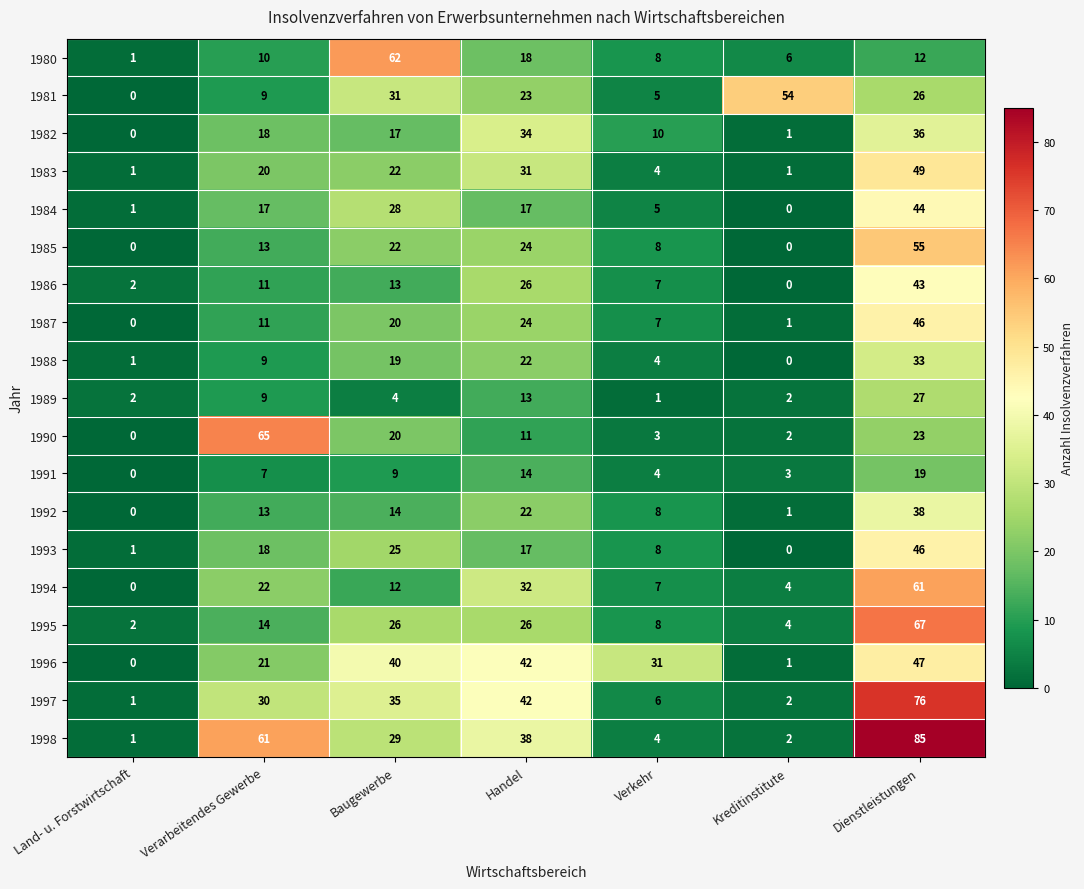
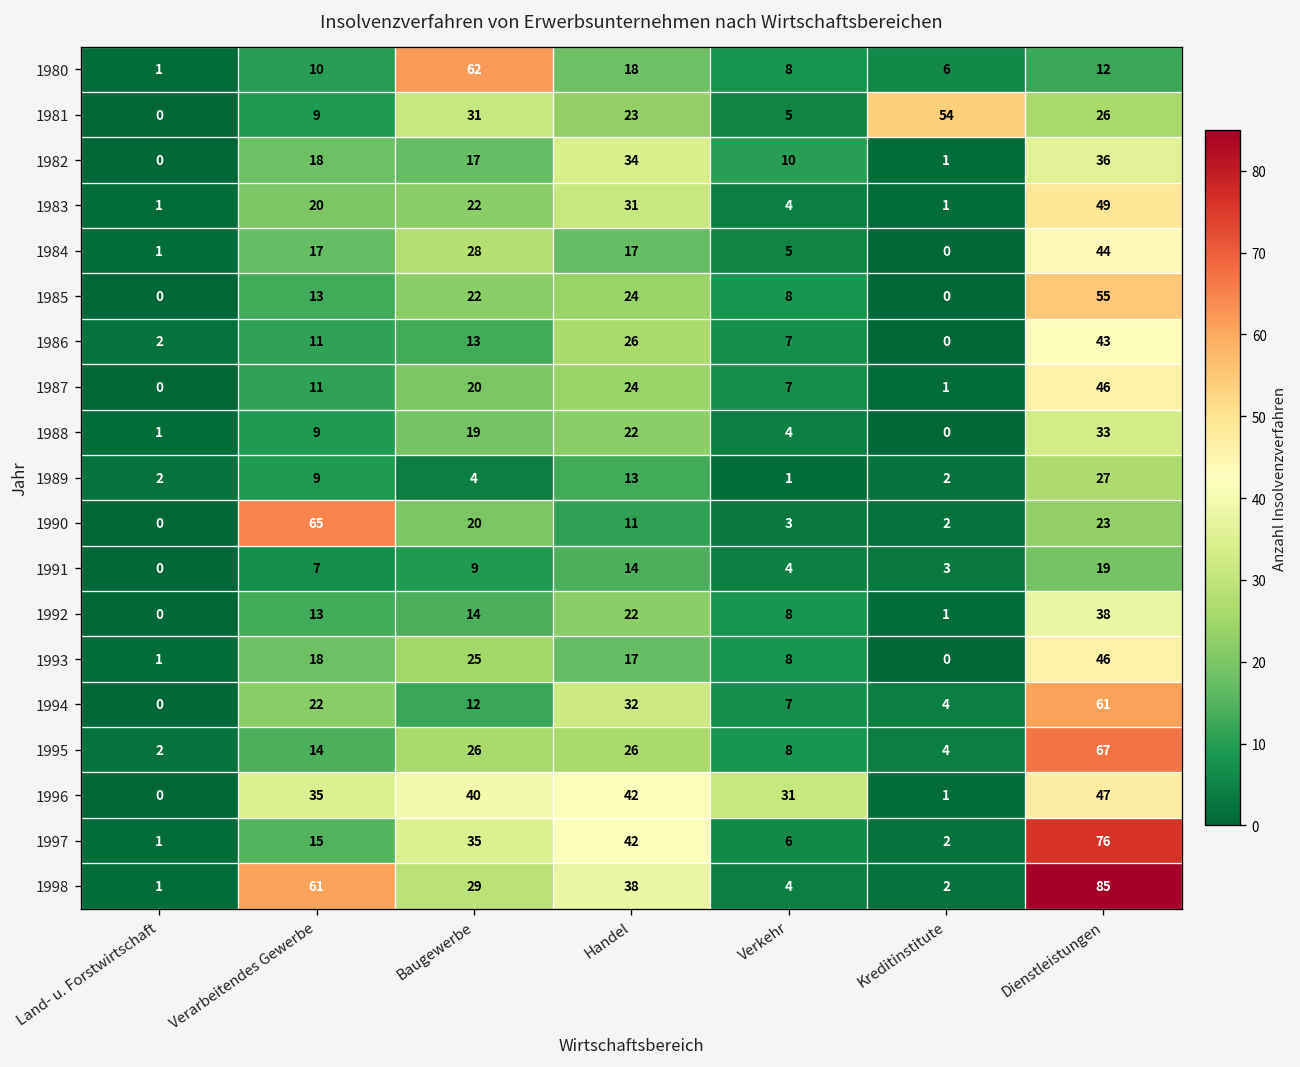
  {
    "1980": {
      "Land- u. Forstwirtschaft": 1,
      "Verarbeitendes Gewerbe": 10,
      "Baugewerbe": 62,
      "Handel": 18,
      "Verkehr": 8,
      "Kreditinstitute": 6,
      "Dienstleistungen": 12
    },
    "1981": {
      "Land- u. Forstwirtschaft": 0,
      "Verarbeitendes Gewerbe": 9,
      "Baugewerbe": 31,
      "Handel": 23,
      "Verkehr": 5,
      "Kreditinstitute": 54,
      "Dienstleistungen": 26
    },
    "1982": {
      "Land- u. Forstwirtschaft": 0,
      "Verarbeitendes Gewerbe": 18,
      "Baugewerbe": 17,
      "Handel": 34,
      "Verkehr": 10,
      "Kreditinstitute": 1,
      "Dienstleistungen": 36
    },
    "1983": {
      "Land- u. Forstwirtschaft": 1,
      "Verarbeitendes Gewerbe": 20,
      "Baugewerbe": 22,
      "Handel": 31,
      "Verkehr": 4,
      "Kreditinstitute": 1,
      "Dienstleistungen": 49
    },
    "1984": {
      "Land- u. Forstwirtschaft": 1,
      "Verarbeitendes Gewerbe": 17,
      "Baugewerbe": 28,
      "Handel": 17,
      "Verkehr": 5,
      "Kreditinstitute": 0,
      "Dienstleistungen": 44
    },
    "1985": {
      "Land- u. Forstwirtschaft": 0,
      "Verarbeitendes Gewerbe": 13,
      "Baugewerbe": 22,
      "Handel": 24,
      "Verkehr": 8,
      "Kreditinstitute": 0,
      "Dienstleistungen": 55
    },
    "1986": {
      "Land- u. Forstwirtschaft": 2,
      "Verarbeitendes Gewerbe": 11,
      "Baugewerbe": 13,
      "Handel": 26,
      "Verkehr": 7,
      "Kreditinstitute": 0,
      "Dienstleistungen": 43
    },
    "1987": {
      "Land- u. Forstwirtschaft": 0,
      "Verarbeitendes Gewerbe": 11,
      "Baugewerbe": 20,
      "Handel": 24,
      "Verkehr": 7,
      "Kreditinstitute": 1,
      "Dienstleistungen": 46
    },
    "1988": {
      "Land- u. Forstwirtschaft": 1,
      "Verarbeitendes Gewerbe": 9,
      "Baugewerbe": 19,
      "Handel": 22,
      "Verkehr": 4,
      "Kreditinstitute": 0,
      "Dienstleistungen": 33
    },
    "1989": {
      "Land- u. Forstwirtschaft": 2,
      "Verarbeitendes Gewerbe": 9,
      "Baugewerbe": 4,
      "Handel": 13,
      "Verkehr": 1,
      "Kreditinstitute": 2,
      "Dienstleistungen": 27
    },
    "1990": {
      "Land- u. Forstwirtschaft": 0,
      "Verarbeitendes Gewerbe": 65,
      "Baugewerbe": 20,
      "Handel": 11,
      "Verkehr": 3,
      "Kreditinstitute": 2,
      "Dienstleistungen": 23
    },
    "1991": {
      "Land- u. Forstwirtschaft": 0,
      "Verarbeitendes Gewerbe": 7,
      "Baugewerbe": 9,
      "Handel": 14,
      "Verkehr": 4,
      "Kreditinstitute": 3,
      "Dienstleistungen": 19
    },
    "1992": {
      "Land- u. Forstwirtschaft": 0,
      "Verarbeitendes Gewerbe": 13,
      "Baugewerbe": 14,
      "Handel": 22,
      "Verkehr": 8,
      "Kreditinstitute": 1,
      "Dienstleistungen": 38
    },
    "1993": {
      "Land- u. Forstwirtschaft": 1,
      "Verarbeitendes Gewerbe": 18,
      "Baugewerbe": 25,
      "Handel": 17,
      "Verkehr": 8,
      "Kreditinstitute": 0,
      "Dienstleistungen": 46
    },
    "1994": {
      "Land- u. Forstwirtschaft": 0,
      "Verarbeitendes Gewerbe": 22,
      "Baugewerbe": 12,
      "Handel": 32,
      "Verkehr": 7,
      "Kreditinstitute": 4,
      "Dienstleistungen": 61
    },
    "1995": {
      "Land- u. Forstwirtschaft": 2,
      "Verarbeitendes Gewerbe": 14,
      "Baugewerbe": 26,
      "Handel": 26,
      "Verkehr": 8,
      "Kreditinstitute": 4,
      "Dienstleistungen": 67
    },
    "1996": {
      "Land- u. Forstwirtschaft": 0,
-     "Verarbeitendes Gewerbe": 21,
+     "Verarbeitendes Gewerbe": 35,
      "Baugewerbe": 40,
      "Handel": 42,
      "Verkehr": 31,
      "Kreditinstitute": 1,
      "Dienstleistungen": 47
    },
    "1997": {
      "Land- u. Forstwirtschaft": 1,
-     "Verarbeitendes Gewerbe": 30,
+     "Verarbeitendes Gewerbe": 15,
      "Baugewerbe": 35,
      "Handel": 42,
      "Verkehr": 6,
      "Kreditinstitute": 2,
      "Dienstleistungen": 76
    },
    "1998": {
      "Land- u. Forstwirtschaft": 1,
      "Verarbeitendes Gewerbe": 61,
      "Baugewerbe": 29,
      "Handel": 38,
      "Verkehr": 4,
      "Kreditinstitute": 2,
      "Dienstleistungen": 85
    }
  }
